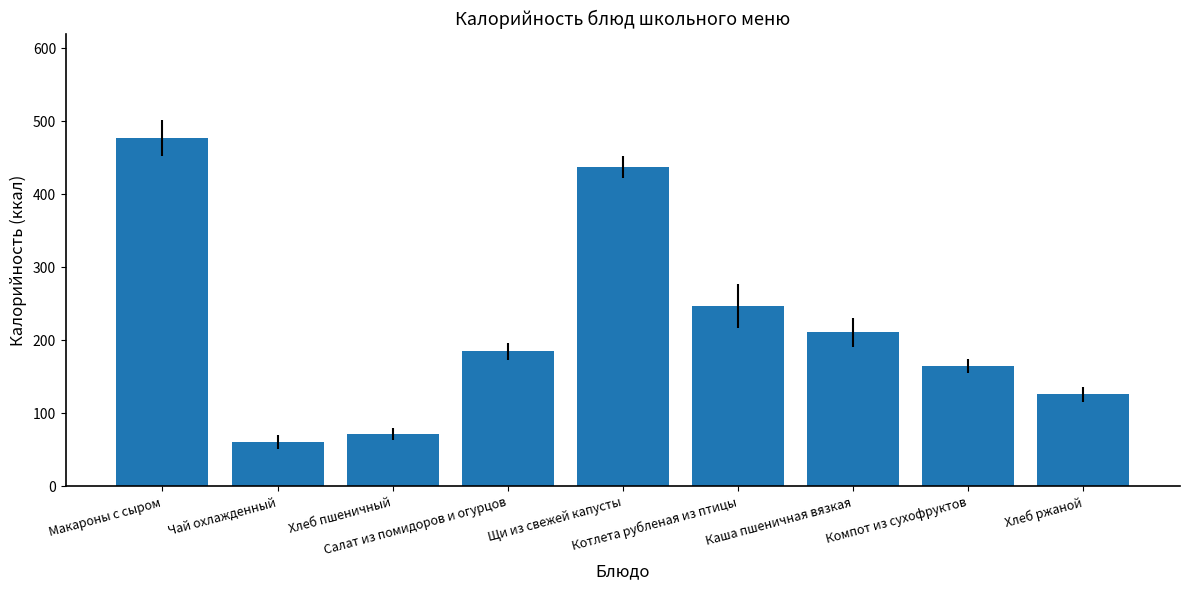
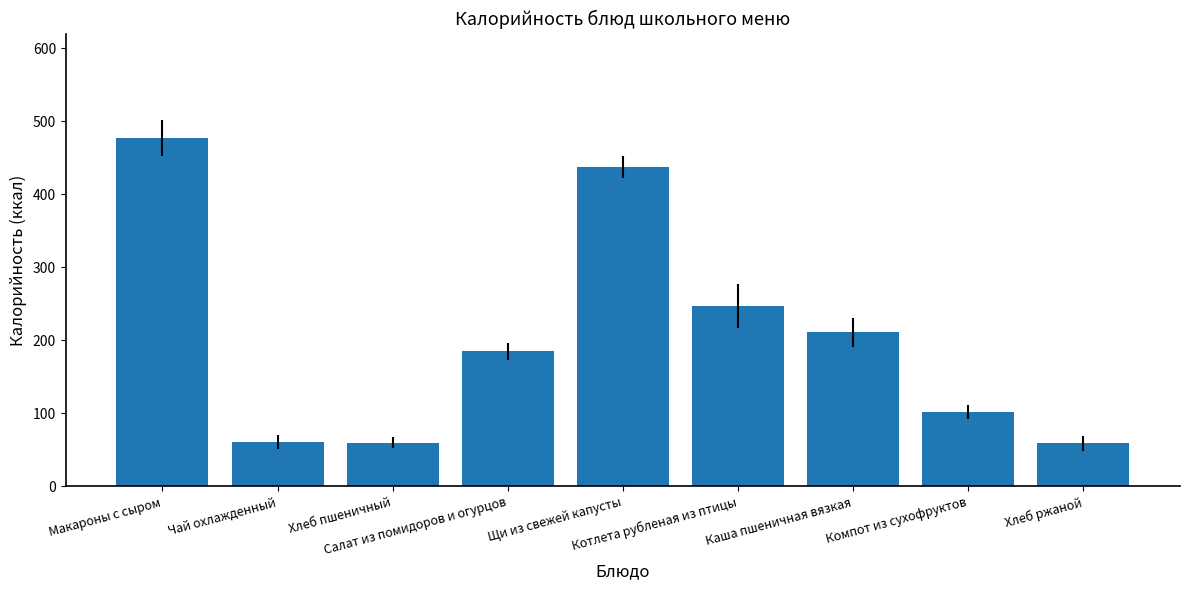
  {
    "Макароны с сыром": 480,
    "Чай охлажденный": 60,
-   "Хлеб пшеничный": 70,
+   "Хлеб пшеничный": 60,
    "Салат из помидоров и огурцов": 190,
    "Щи из свежей капусты": 440,
    "Котлета рубленая из птицы": 250,
    "Каша пшеничная вязкая": 210,
-   "Компот из сухофруктов": 170,
-   "Хлеб ржаной": 130
+   "Компот из сухофруктов": 100,
+   "Хлеб ржаной": 60
  }
